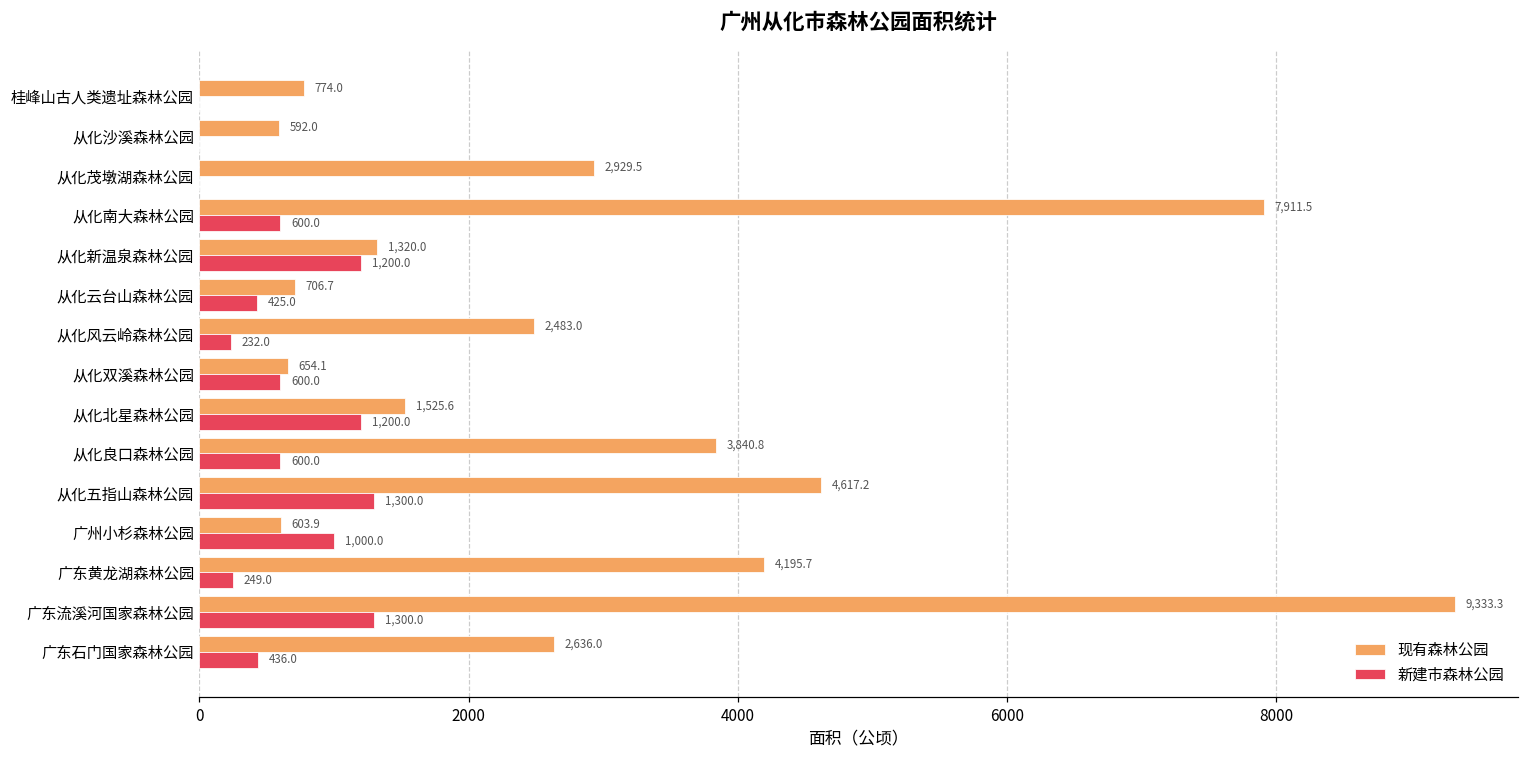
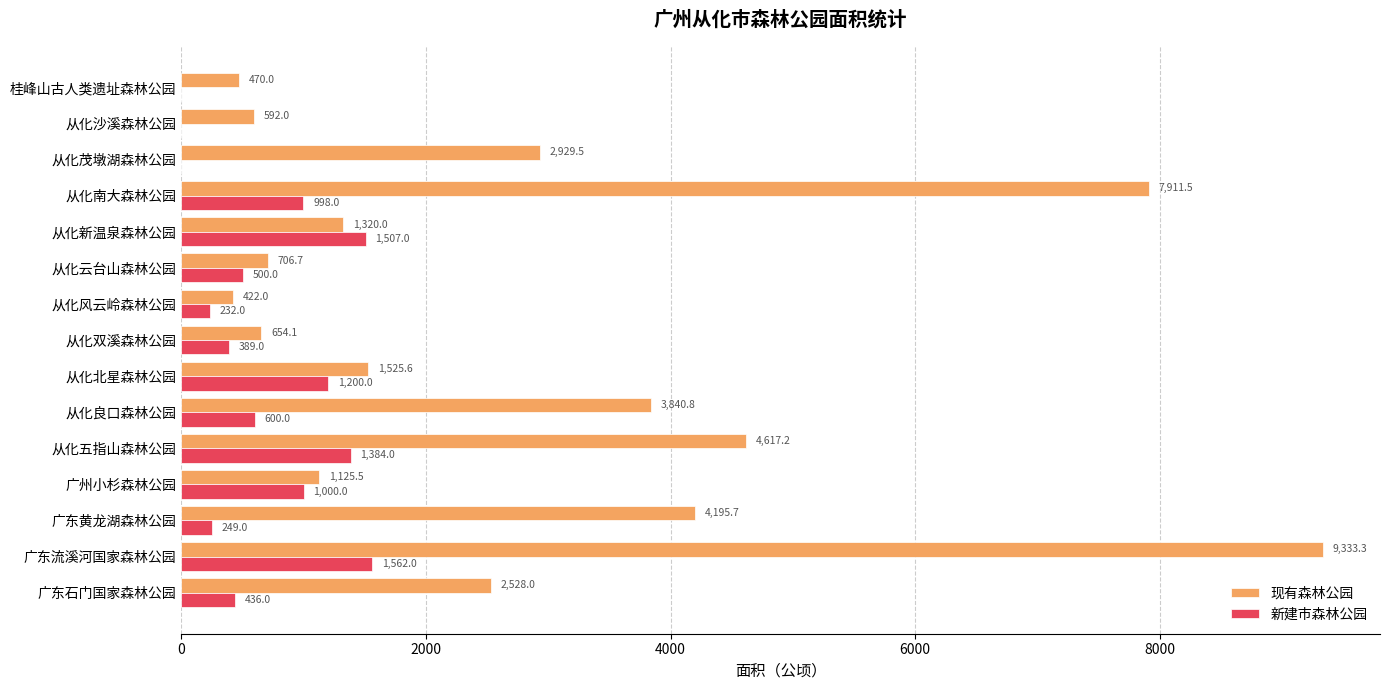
  {
    "现有森林公园": {
-     "桂峰山古人类遗址森林公园": "774.0",
+     "桂峰山古人类遗址森林公园": "470.0",
      "从化沙溪森林公园": "592.0",
      "从化茂墩湖森林公园": "2,929.5",
      "从化南大森林公园": "7,911.5",
      "从化新温泉森林公园": "1,320.0",
      "从化云台山森林公园": "706.7",
-     "从化风云岭森林公园": "2,483.0",
+     "从化风云岭森林公园": "422.0",
      "从化双溪森林公园": "654.1",
      "从化北星森林公园": "1,525.6",
      "从化良口森林公园": "3,840.8",
      "从化五指山森林公园": "4,617.2",
-     "广州小杉森林公园": "603.9",
+     "广州小杉森林公园": "1,125.5",
      "广东黄龙湖森林公园": "4,195.7",
      "广东流溪河国家森林公园": "9,333.3",
-     "广东石门国家森林公园": "2,636.0"
+     "广东石门国家森林公园": "2,528.0"
    },
    "新建市森林公园": {
-     "从化南大森林公园": "600.0",
-     "从化新温泉森林公园": "1,200.0",
-     "从化云台山森林公园": "425.0",
+     "从化南大森林公园": "998.0",
+     "从化新温泉森林公园": "1,507.0",
+     "从化云台山森林公园": "500.0",
      "从化风云岭森林公园": "232.0",
-     "从化双溪森林公园": "600.0",
+     "从化双溪森林公园": "389.0",
      "从化北星森林公园": "1,200.0",
      "从化良口森林公园": "600.0",
-     "从化五指山森林公园": "1,300.0",
+     "从化五指山森林公园": "1,384.0",
      "广州小杉森林公园": "1,000.0",
      "广东黄龙湖森林公园": "249.0",
-     "广东流溪河国家森林公园": "1,300.0",
+     "广东流溪河国家森林公园": "1,562.0",
      "广东石门国家森林公园": "436.0"
    }
  }
